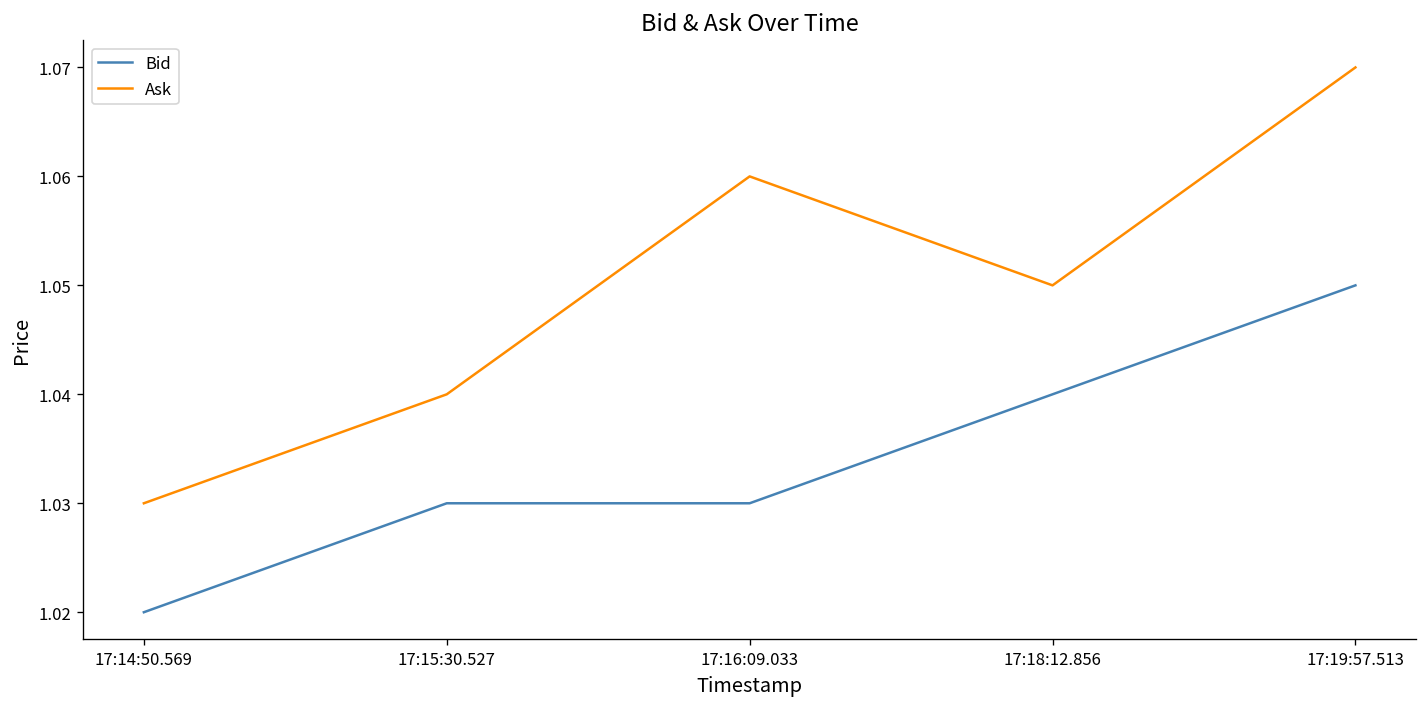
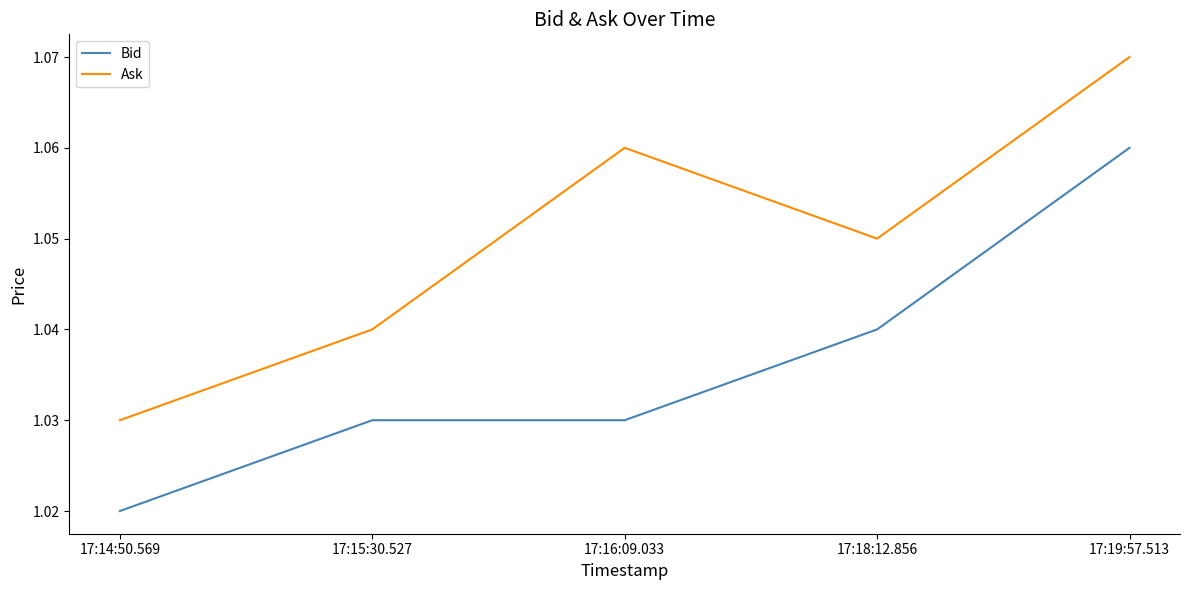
  {
    "Bid": {
      "17:14:50.569": 1.02,
      "17:15:30.527": 1.03,
      "17:16:09.033": 1.03,
      "17:18:12.856": 1.04,
-     "17:19:57.513": 1.05
+     "17:19:57.513": 1.06
    },
    "Ask": {
      "17:14:50.569": 1.03,
      "17:15:30.527": 1.04,
      "17:16:09.033": 1.06,
      "17:18:12.856": 1.05,
      "17:19:57.513": 1.07
    }
  }
